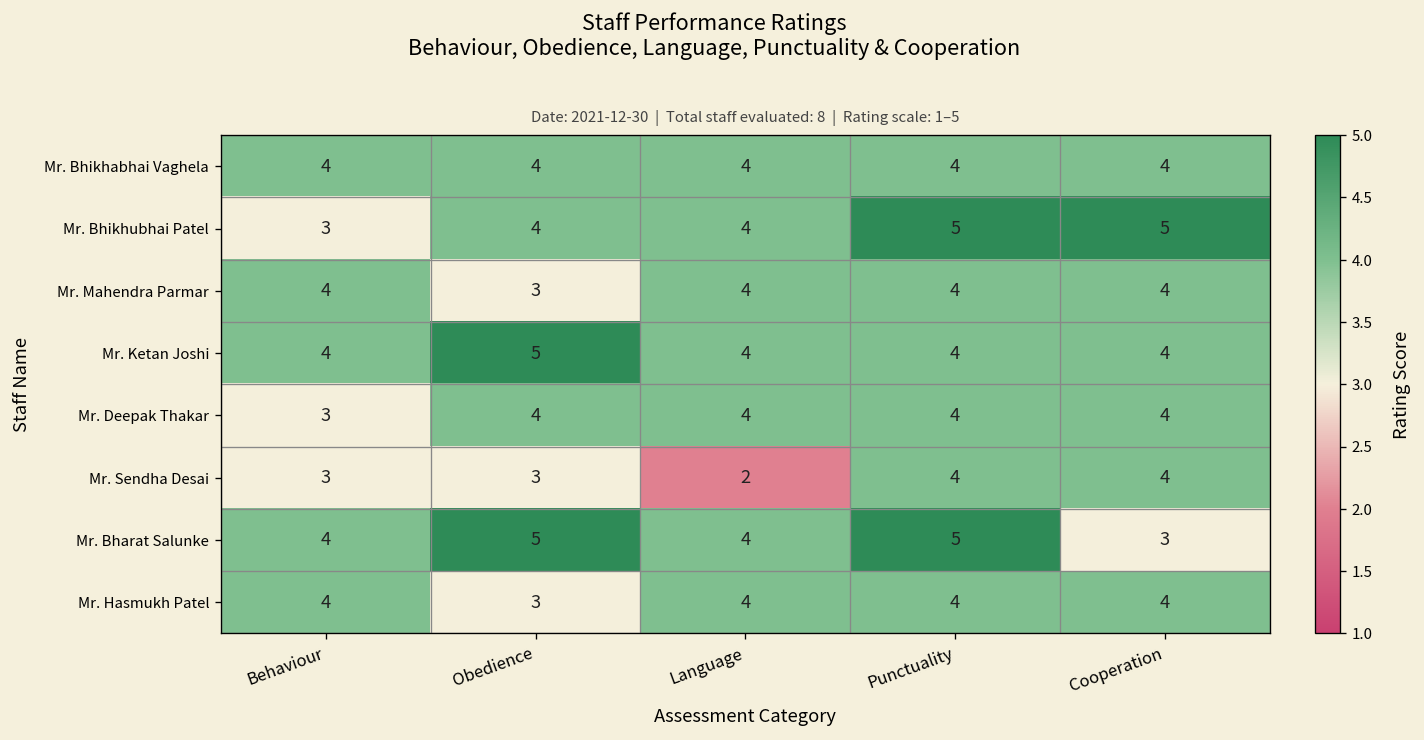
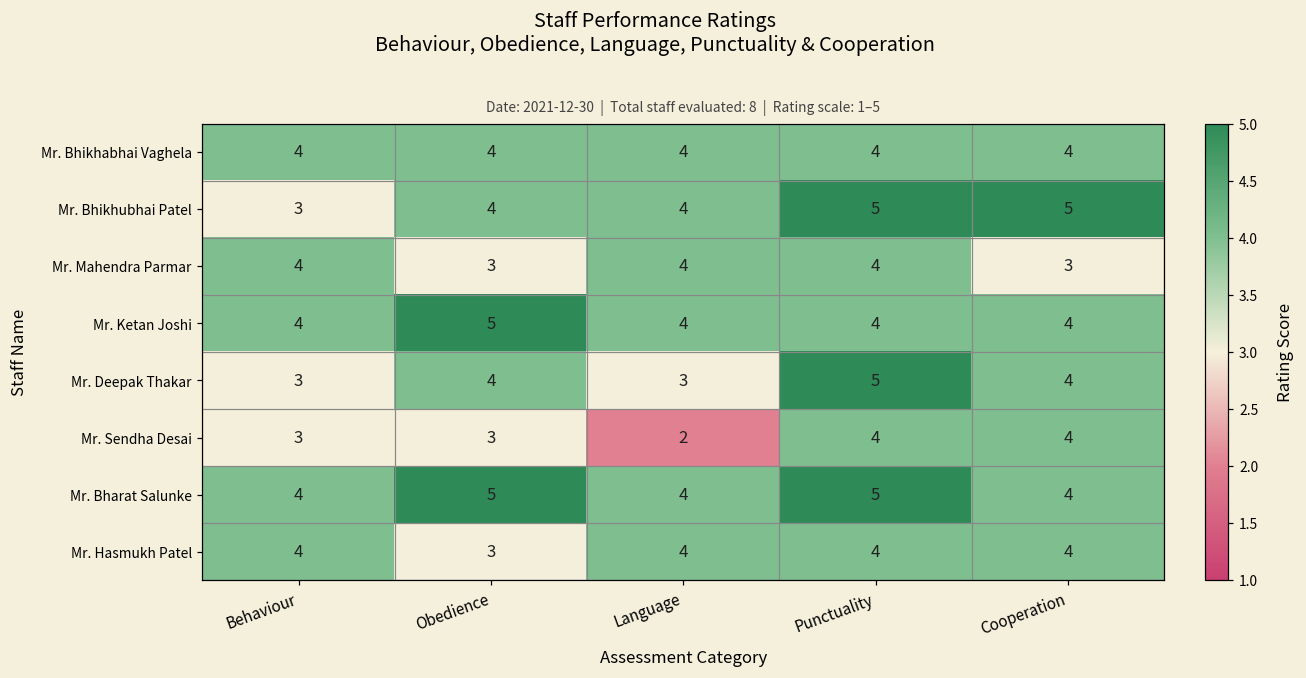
  {
    "Mr. Bhikhabhai Vaghela": {
      "Behaviour": 4,
      "Obedience": 4,
      "Language": 4,
      "Punctuality": 4,
      "Cooperation": 4
    },
    "Mr. Bhikhubhai Patel": {
      "Behaviour": 3,
      "Obedience": 4,
      "Language": 4,
      "Punctuality": 5,
      "Cooperation": 5
    },
    "Mr. Mahendra Parmar": {
      "Behaviour": 4,
      "Obedience": 3,
      "Language": 4,
      "Punctuality": 4,
-     "Cooperation": 4
+     "Cooperation": 3
    },
    "Mr. Ketan Joshi": {
      "Behaviour": 4,
      "Obedience": 5,
      "Language": 4,
      "Punctuality": 4,
      "Cooperation": 4
    },
    "Mr. Deepak Thakar": {
      "Behaviour": 3,
      "Obedience": 4,
-     "Language": 4,
-     "Punctuality": 4,
+     "Language": 3,
+     "Punctuality": 5,
      "Cooperation": 4
    },
    "Mr. Sendha Desai": {
      "Behaviour": 3,
      "Obedience": 3,
      "Language": 2,
      "Punctuality": 4,
      "Cooperation": 4
    },
    "Mr. Bharat Salunke": {
      "Behaviour": 4,
      "Obedience": 5,
      "Language": 4,
      "Punctuality": 5,
-     "Cooperation": 3
+     "Cooperation": 4
    },
    "Mr. Hasmukh Patel": {
      "Behaviour": 4,
      "Obedience": 3,
      "Language": 4,
      "Punctuality": 4,
      "Cooperation": 4
    }
  }
